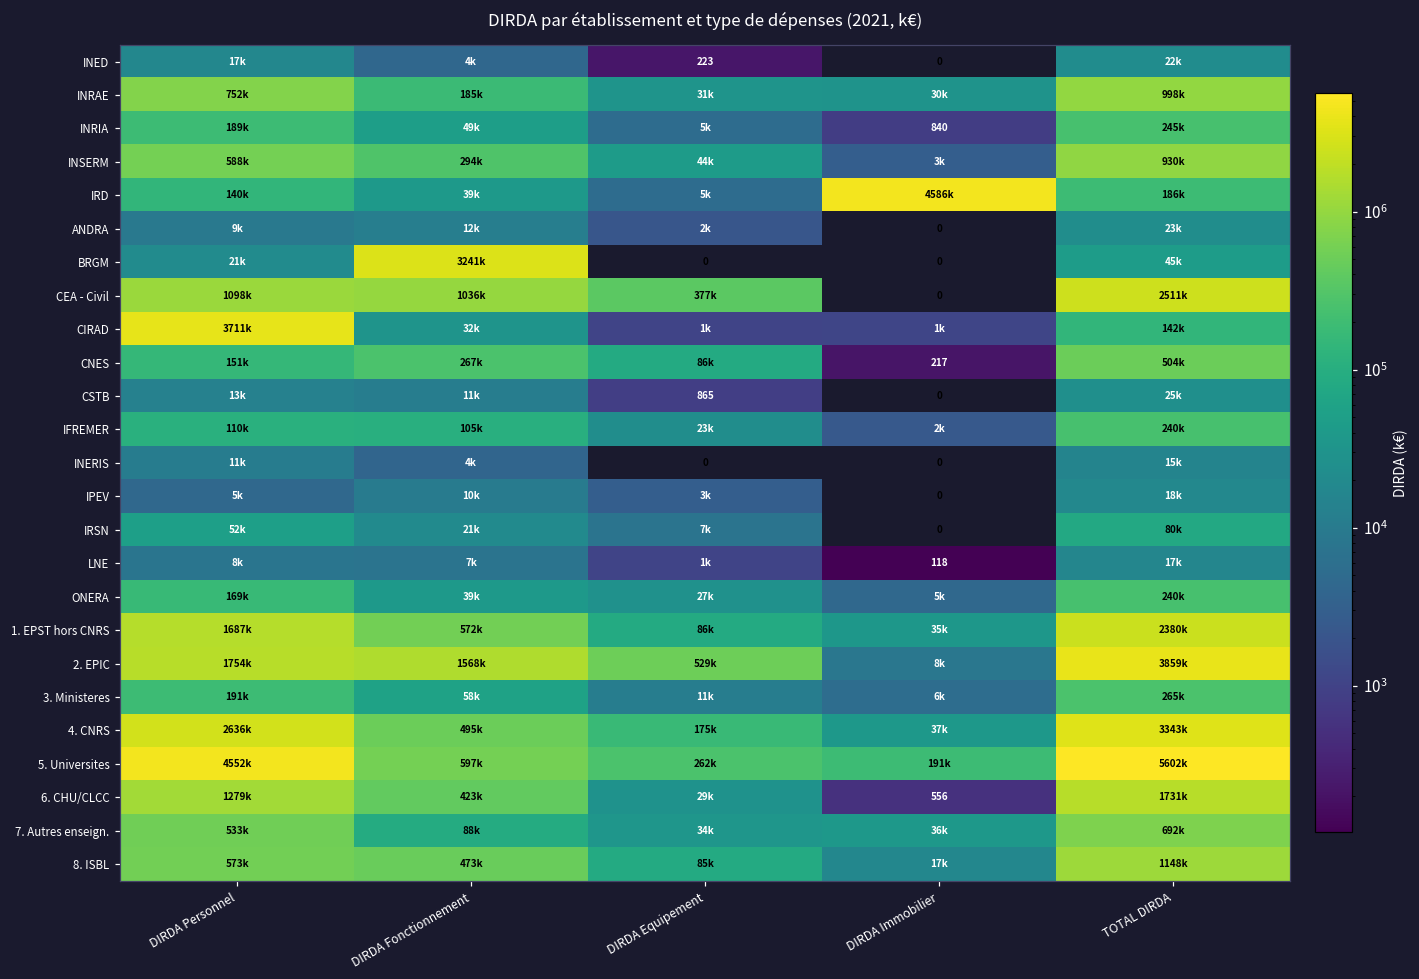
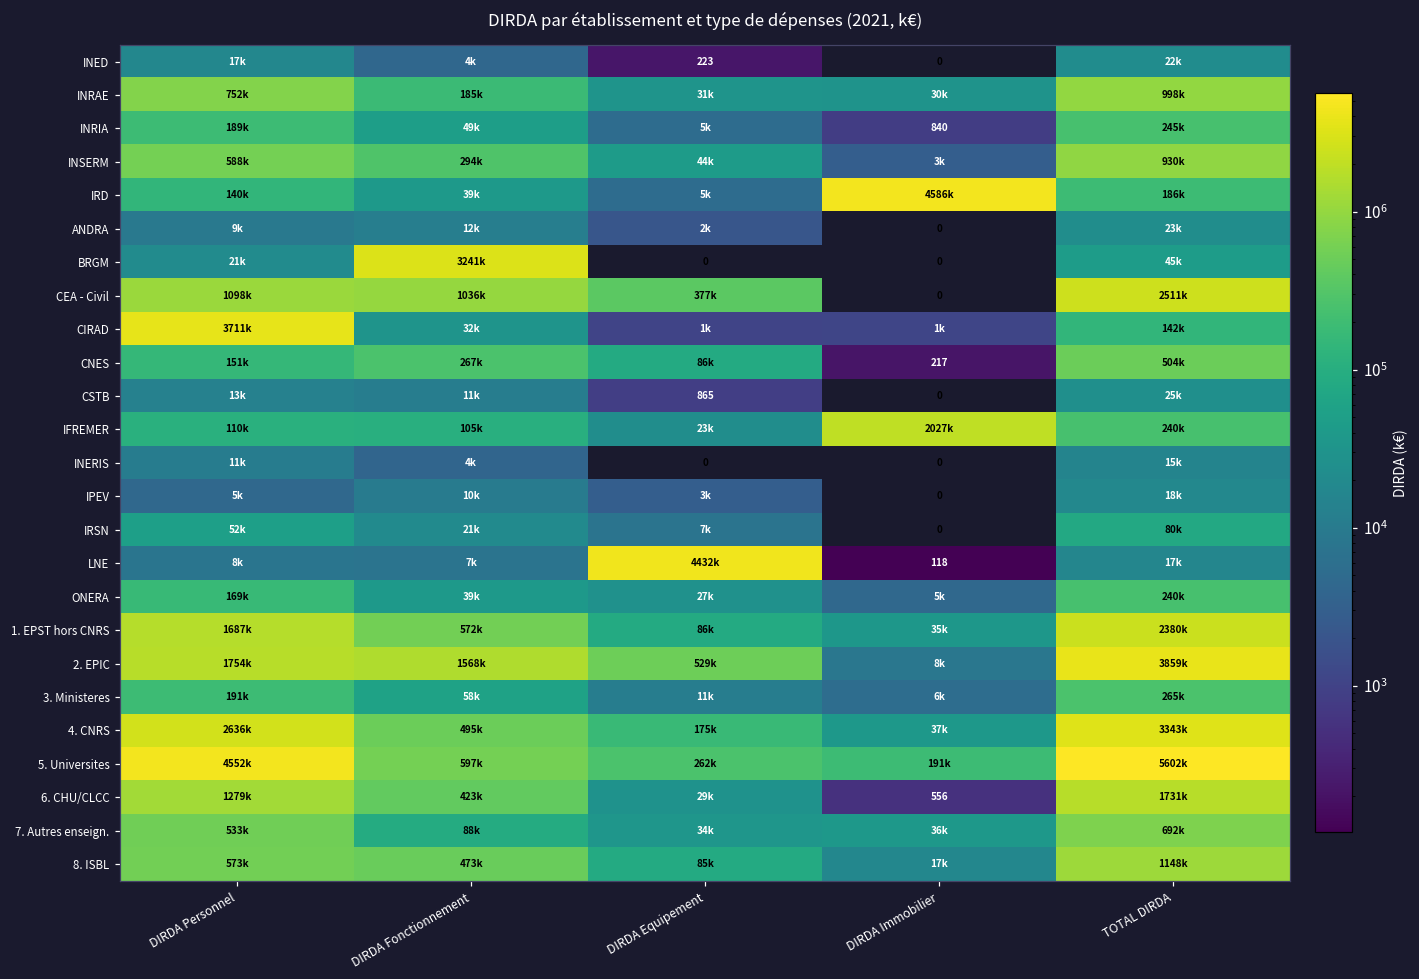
  {
    "INED": {
      "DIRDA Personnel": "17k",
      "DIRDA Fonctionnement": "4k",
      "DIRDA Equipement": "223",
      "TOTAL DIRDA": "22k"
    },
    "INRAE": {
      "DIRDA Personnel": "752k",
      "DIRDA Fonctionnement": "185k",
      "DIRDA Equipement": "31k",
      "DIRDA Immobilier": "30k",
      "TOTAL DIRDA": "998k"
    },
    "INRIA": {
      "DIRDA Personnel": "189k",
      "DIRDA Fonctionnement": "49k",
      "DIRDA Equipement": "5k",
      "DIRDA Immobilier": "840",
      "TOTAL DIRDA": "245k"
    },
    "INSERM": {
      "DIRDA Personnel": "588k",
      "DIRDA Fonctionnement": "294k",
      "DIRDA Equipement": "44k",
      "DIRDA Immobilier": "3k",
      "TOTAL DIRDA": "930k"
    },
    "IRD": {
      "DIRDA Personnel": "140k",
      "DIRDA Fonctionnement": "39k",
      "DIRDA Equipement": "5k",
      "DIRDA Immobilier": "4586k",
      "TOTAL DIRDA": "186k"
    },
    "ANDRA": {
      "DIRDA Personnel": "9k",
      "DIRDA Fonctionnement": "12k",
      "DIRDA Equipement": "2k",
      "TOTAL DIRDA": "23k"
    },
    "BRGM": {
      "DIRDA Personnel": "21k",
      "DIRDA Fonctionnement": "3241k",
      "TOTAL DIRDA": "45k"
    },
    "CEA - Civil": {
      "DIRDA Personnel": "1098k",
      "DIRDA Fonctionnement": "1036k",
      "DIRDA Equipement": "377k",
      "TOTAL DIRDA": "2511k"
    },
    "CIRAD": {
      "DIRDA Personnel": "3711k",
      "DIRDA Fonctionnement": "32k",
      "DIRDA Equipement": "1k",
      "DIRDA Immobilier": "1k",
      "TOTAL DIRDA": "142k"
    },
    "CNES": {
      "DIRDA Personnel": "151k",
      "DIRDA Fonctionnement": "267k",
      "DIRDA Equipement": "86k",
      "DIRDA Immobilier": "217",
      "TOTAL DIRDA": "504k"
    },
    "CSTB": {
      "DIRDA Personnel": "13k",
      "DIRDA Fonctionnement": "11k",
      "DIRDA Equipement": "865",
      "TOTAL DIRDA": "25k"
    },
    "IFREMER": {
      "DIRDA Personnel": "110k",
      "DIRDA Fonctionnement": "105k",
      "DIRDA Equipement": "23k",
-     "DIRDA Immobilier": "2k",
+     "DIRDA Immobilier": "2027k",
      "TOTAL DIRDA": "240k"
    },
    "INERIS": {
      "DIRDA Personnel": "11k",
      "DIRDA Fonctionnement": "4k",
      "TOTAL DIRDA": "15k"
    },
    "IPEV": {
      "DIRDA Personnel": "5k",
      "DIRDA Fonctionnement": "10k",
      "DIRDA Equipement": "3k",
      "TOTAL DIRDA": "18k"
    },
    "IRSN": {
      "DIRDA Personnel": "52k",
      "DIRDA Fonctionnement": "21k",
      "DIRDA Equipement": "7k",
      "TOTAL DIRDA": "80k"
    },
    "LNE": {
      "DIRDA Personnel": "8k",
      "DIRDA Fonctionnement": "7k",
-     "DIRDA Equipement": "1k",
+     "DIRDA Equipement": "4432k",
      "DIRDA Immobilier": "118",
      "TOTAL DIRDA": "17k"
    },
    "ONERA": {
      "DIRDA Personnel": "169k",
      "DIRDA Fonctionnement": "39k",
      "DIRDA Equipement": "27k",
      "DIRDA Immobilier": "5k",
      "TOTAL DIRDA": "240k"
    },
    "1. EPST hors CNRS": {
      "DIRDA Personnel": "1687k",
      "DIRDA Fonctionnement": "572k",
      "DIRDA Equipement": "86k",
      "DIRDA Immobilier": "35k",
      "TOTAL DIRDA": "2380k"
    },
    "2. EPIC": {
      "DIRDA Personnel": "1754k",
      "DIRDA Fonctionnement": "1568k",
      "DIRDA Equipement": "529k",
      "DIRDA Immobilier": "8k",
      "TOTAL DIRDA": "3859k"
    },
    "3. Ministeres": {
      "DIRDA Personnel": "191k",
      "DIRDA Fonctionnement": "58k",
      "DIRDA Equipement": "11k",
      "DIRDA Immobilier": "6k",
      "TOTAL DIRDA": "265k"
    },
    "4. CNRS": {
      "DIRDA Personnel": "2636k",
      "DIRDA Fonctionnement": "495k",
      "DIRDA Equipement": "175k",
      "DIRDA Immobilier": "37k",
      "TOTAL DIRDA": "3343k"
    },
    "5. Universites": {
      "DIRDA Personnel": "4552k",
      "DIRDA Fonctionnement": "597k",
      "DIRDA Equipement": "262k",
      "DIRDA Immobilier": "191k",
      "TOTAL DIRDA": "5602k"
    },
    "6. CHU/CLCC": {
      "DIRDA Personnel": "1279k",
      "DIRDA Fonctionnement": "423k",
      "DIRDA Equipement": "29k",
      "DIRDA Immobilier": "556",
      "TOTAL DIRDA": "1731k"
    },
    "7. Autres enseign.": {
      "DIRDA Personnel": "533k",
      "DIRDA Fonctionnement": "88k",
      "DIRDA Equipement": "34k",
      "DIRDA Immobilier": "36k",
      "TOTAL DIRDA": "692k"
    },
    "8. ISBL": {
      "DIRDA Personnel": "573k",
      "DIRDA Fonctionnement": "473k",
      "DIRDA Equipement": "85k",
      "DIRDA Immobilier": "17k",
      "TOTAL DIRDA": "1148k"
    }
  }
